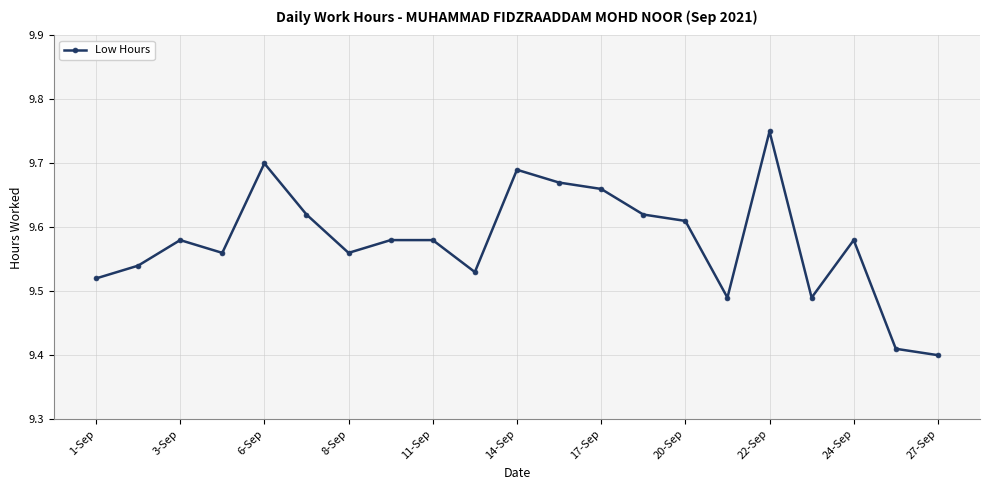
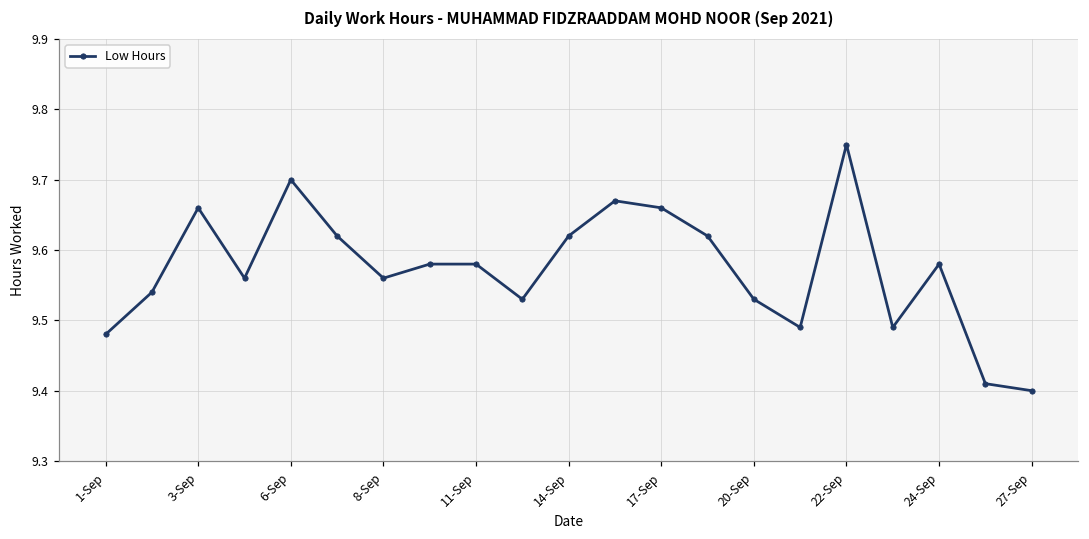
  {
-   "1-Sep": 9.52,
-   "3-Sep": 9.58,
+   "1-Sep": 9.48,
+   "3-Sep": 9.66,
    "6-Sep": 9.70,
    "8-Sep": 9.56,
    "11-Sep": 9.58,
-   "14-Sep": 9.69,
+   "14-Sep": 9.62,
    "17-Sep": 9.66,
-   "20-Sep": 9.61,
+   "20-Sep": 9.53,
    "22-Sep": 9.75,
    "24-Sep": 9.58,
    "27-Sep": 9.40
  }
